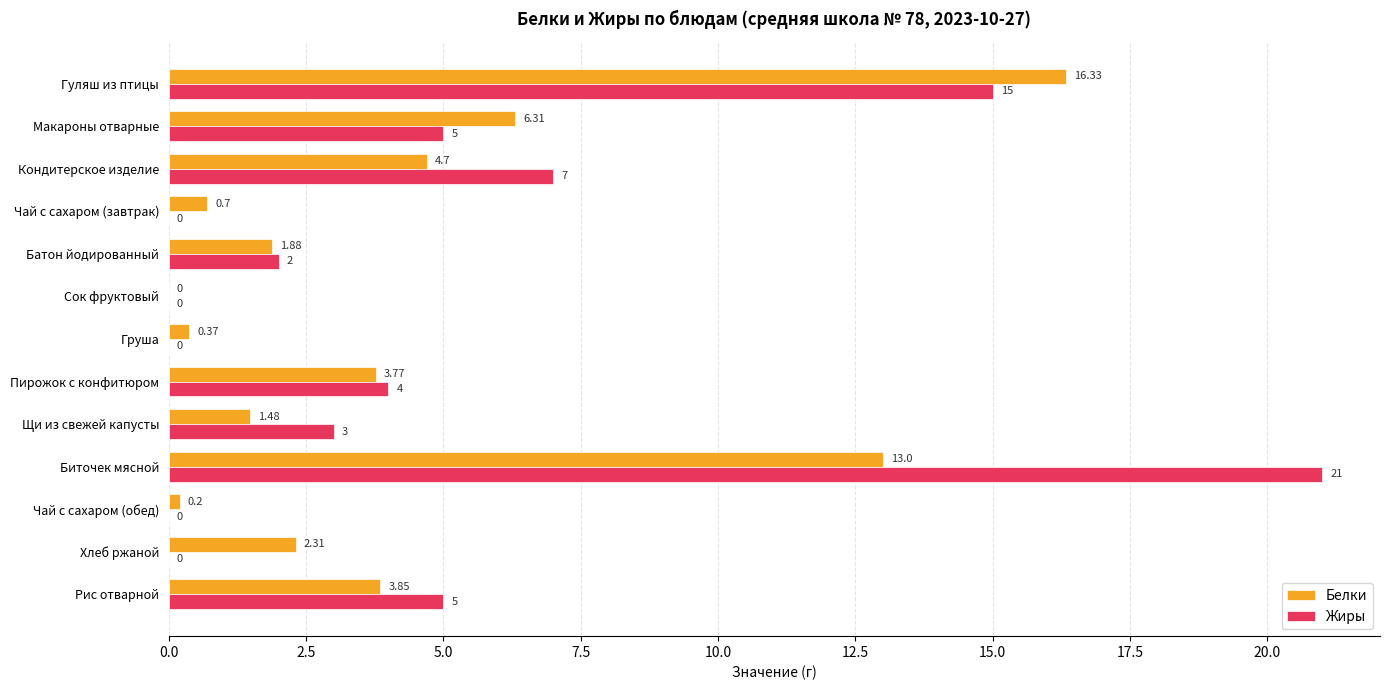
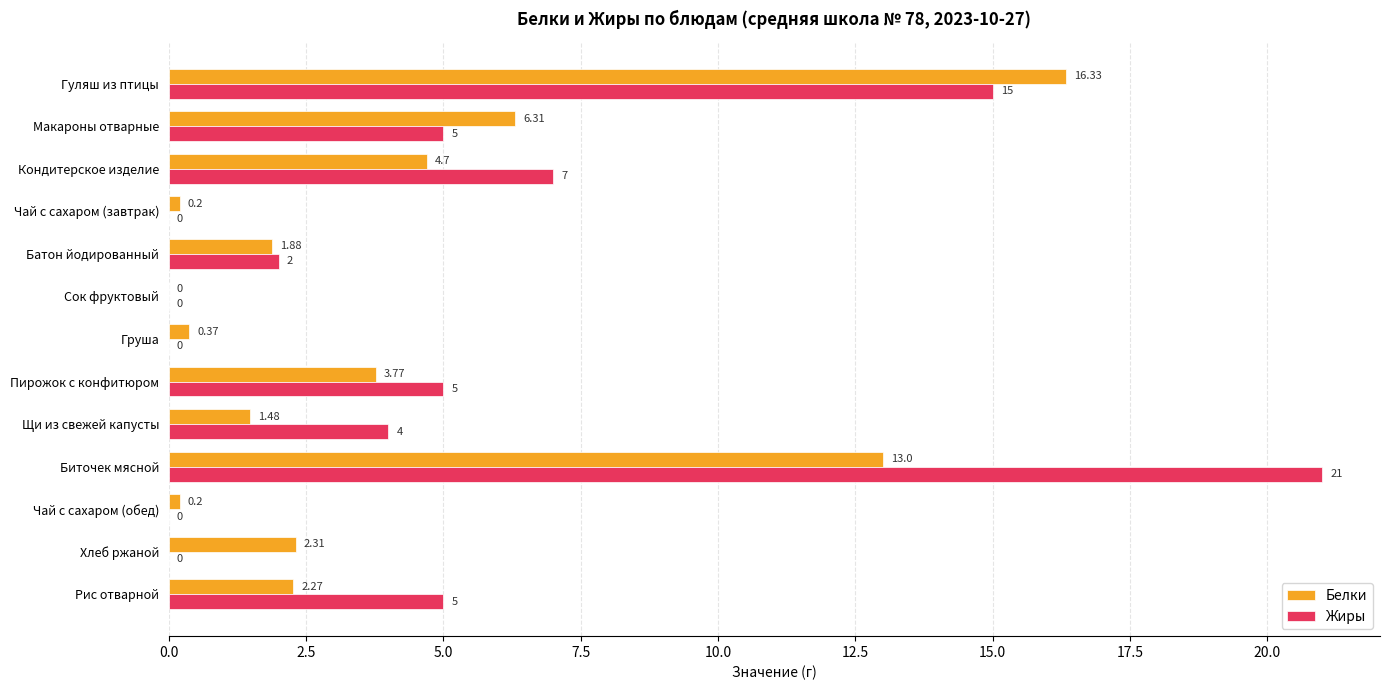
  {
    "Белки": {
      "Гуляш из птицы": 16.33,
      "Макароны отварные": 6.31,
      "Кондитерское изделие": 4.7,
-     "Чай с сахаром (завтрак)": 0.7,
+     "Чай с сахаром (завтрак)": 0.2,
      "Батон йодированный": 1.88,
      "Сок фруктовый": 0,
      "Груша": 0.37,
      "Пирожок с конфитюром": 3.77,
      "Щи из свежей капусты": 1.48,
      "Биточек мясной": 13.0,
      "Чай с сахаром (обед)": 0.2,
      "Хлеб ржаной": 2.31,
-     "Рис отварной": 3.85
+     "Рис отварной": 2.27
    },
    "Жиры": {
      "Гуляш из птицы": 15,
      "Макароны отварные": 5,
      "Кондитерское изделие": 7,
      "Чай с сахаром (завтрак)": 0,
      "Батон йодированный": 2,
      "Сок фруктовый": 0,
      "Груша": 0,
-     "Пирожок с конфитюром": 4,
-     "Щи из свежей капусты": 3,
+     "Пирожок с конфитюром": 5,
+     "Щи из свежей капусты": 4,
      "Биточек мясной": 21,
      "Чай с сахаром (обед)": 0,
      "Хлеб ржаной": 0,
      "Рис отварной": 5
    }
  }
